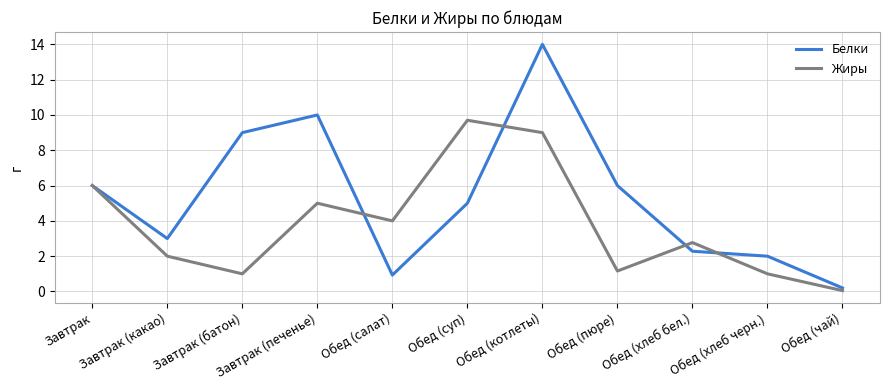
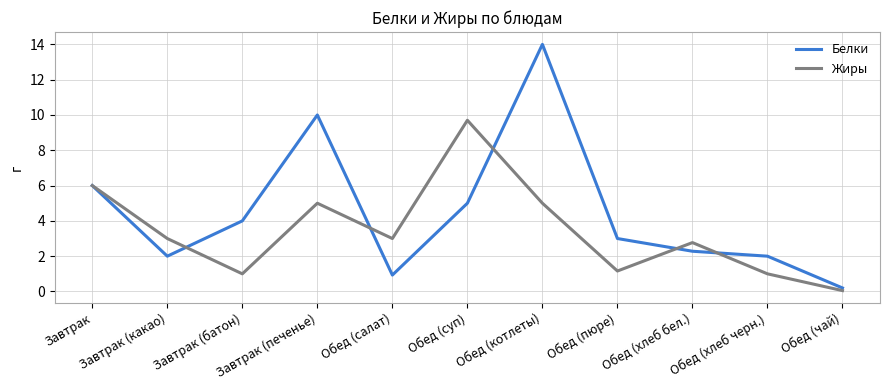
  {
    "Белки": {
-     "Завтрак (какао)": 3,
-     "Завтрак (батон)": 9,
+     "Завтрак (какао)": 2,
+     "Завтрак (батон)": 4,
      "Завтрак (печенье)": 10,
      "Обед (салат)": 1,
      "Обед (суп)": 5,
      "Обед (котлеты)": 14,
-     "Обед (пюре)": 6,
+     "Обед (пюре)": 3,
      "Обед (хлеб бел.)": 2.3,
      "Обед (хлеб черн.)": 2,
      "Обед (чай)": 0.2
    },
    "Жиры": {
-     "Завтрак (какао)": 2,
+     "Завтрак (какао)": 3,
      "Завтрак (батон)": 1,
      "Завтрак (печенье)": 5,
-     "Обед (салат)": 4,
+     "Обед (салат)": 3,
      "Обед (суп)": 9.7,
-     "Обед (котлеты)": 9,
+     "Обед (котлеты)": 5,
      "Обед (пюре)": 1.2,
      "Обед (хлеб бел.)": 2.8,
      "Обед (хлеб черн.)": 1,
      "Обед (чай)": 0
    }
  }
